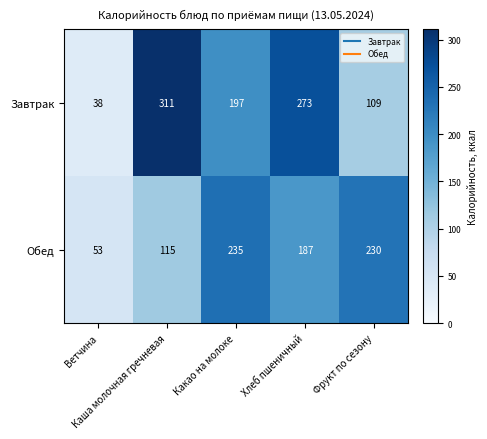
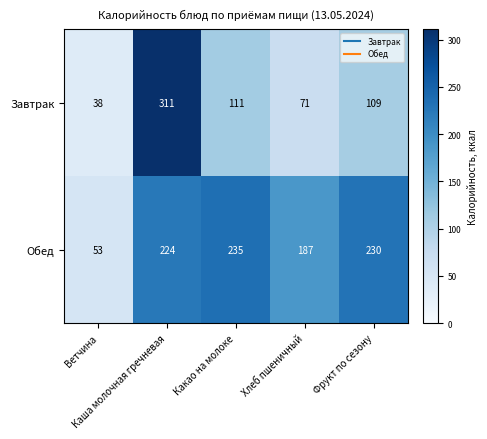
  {
    "Завтрак": {
      "Ветчина": 38,
      "Каша молочная гречневая": 311,
-     "Какао на молоке": 197,
-     "Хлеб пшеничный": 273,
+     "Какао на молоке": 111,
+     "Хлеб пшеничный": 71,
      "Фрукт по сезону": 109
    },
    "Обед": {
      "Ветчина": 53,
-     "Каша молочная гречневая": 115,
+     "Каша молочная гречневая": 224,
      "Какао на молоке": 235,
      "Хлеб пшеничный": 187,
      "Фрукт по сезону": 230
    }
  }
